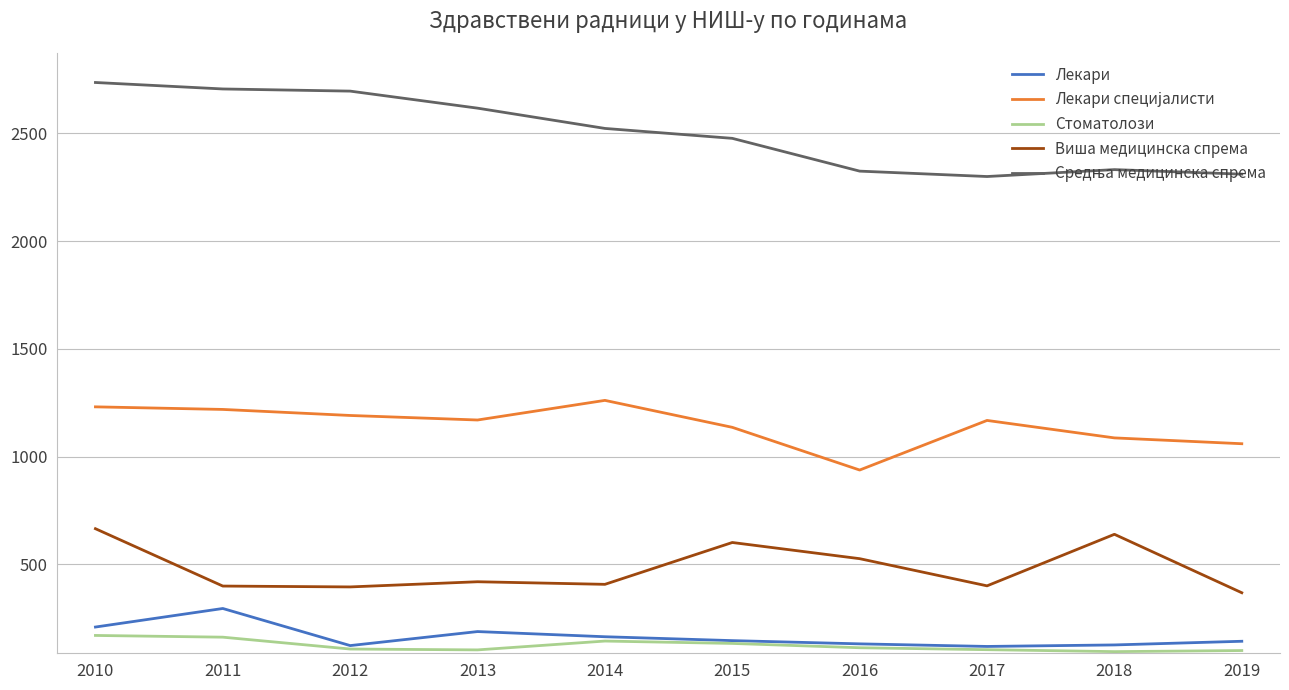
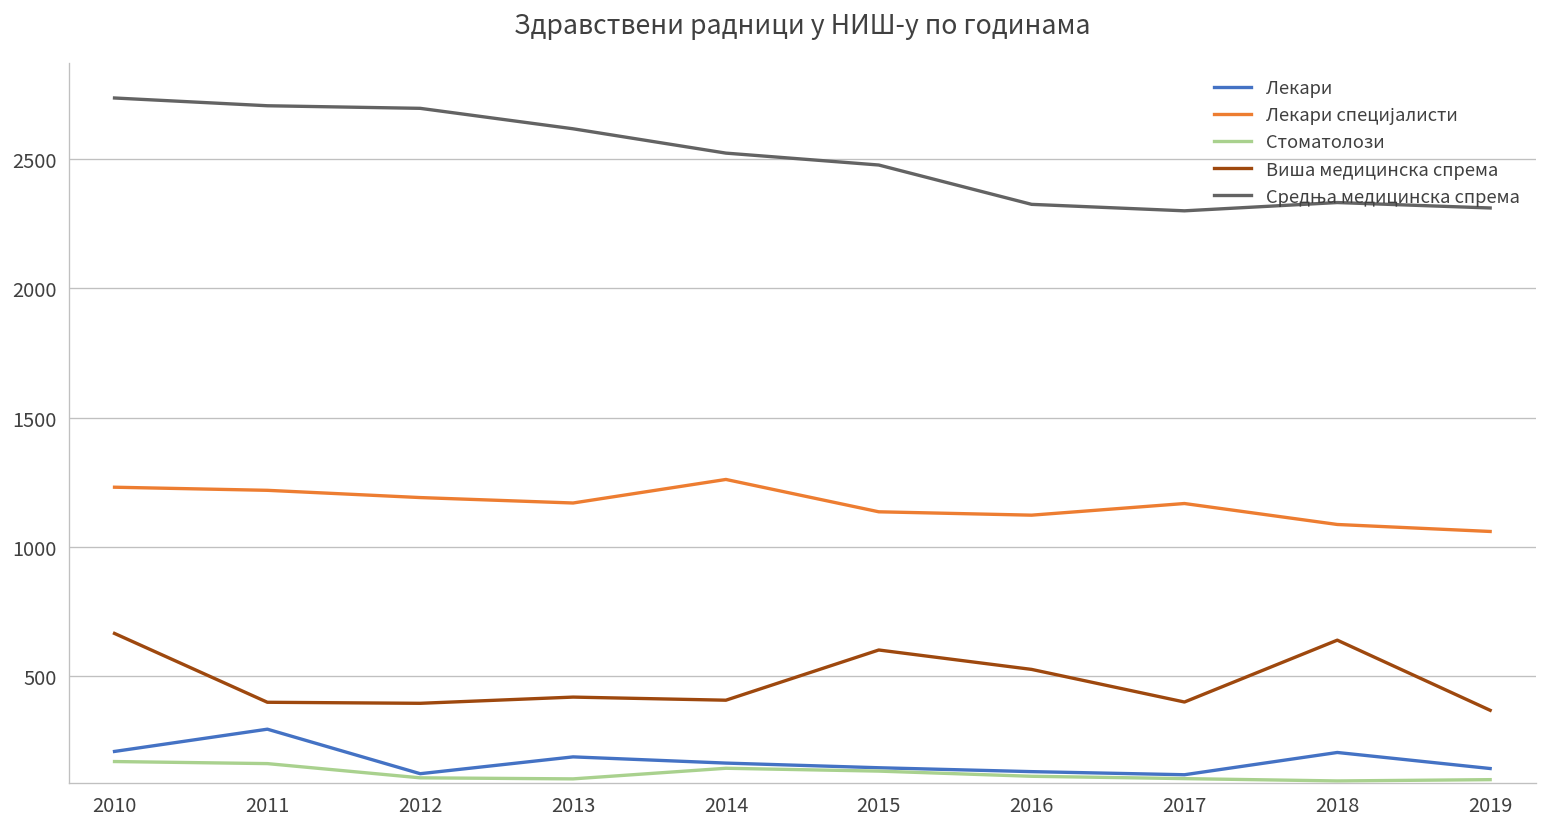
  {
    "Лекари": {
      "2010": 210,
      "2011": 300,
      "2012": 120,
      "2013": 190,
      "2014": 170,
      "2015": 150,
      "2016": 130,
      "2017": 120,
-     "2018": 130,
+     "2018": 210,
      "2019": 140
    },
    "Лекари специјалисти": {
      "2010": 1230,
      "2011": 1220,
      "2012": 1190,
      "2013": 1170,
      "2014": 1260,
      "2015": 1140,
-     "2016": 940,
+     "2016": 1120,
      "2017": 1170,
      "2018": 1090,
      "2019": 1060
    },
    "Стоматолози": {
      "2010": 170,
      "2011": 160,
      "2012": 110,
      "2013": 100,
      "2014": 150,
      "2015": 130,
      "2016": 110,
      "2017": 110,
      "2018": 100,
      "2019": 100
    },
    "Виша медицинска спрема": {
      "2010": 670,
      "2011": 400,
      "2012": 400,
      "2013": 420,
      "2014": 410,
      "2015": 600,
      "2016": 530,
      "2017": 400,
      "2018": 640,
      "2019": 370
    },
    "Средња медицинска спрема": {
      "2010": 2740,
      "2011": 2710,
      "2012": 2700,
      "2013": 2620,
      "2014": 2520,
      "2015": 2480,
      "2016": 2320,
      "2017": 2300,
      "2018": 2330,
      "2019": 2310
    }
  }
